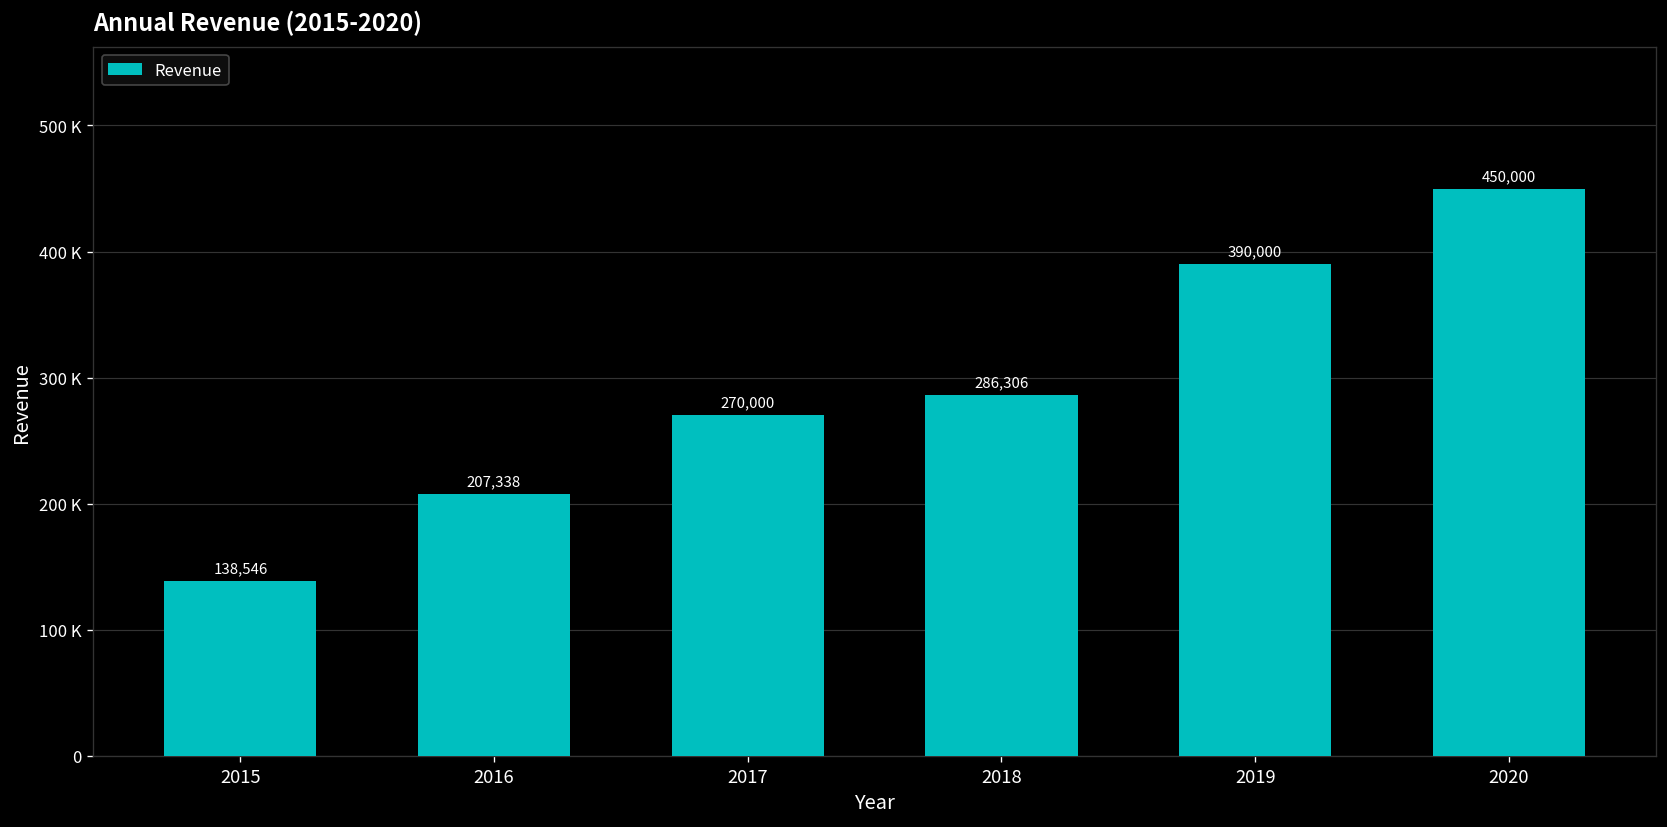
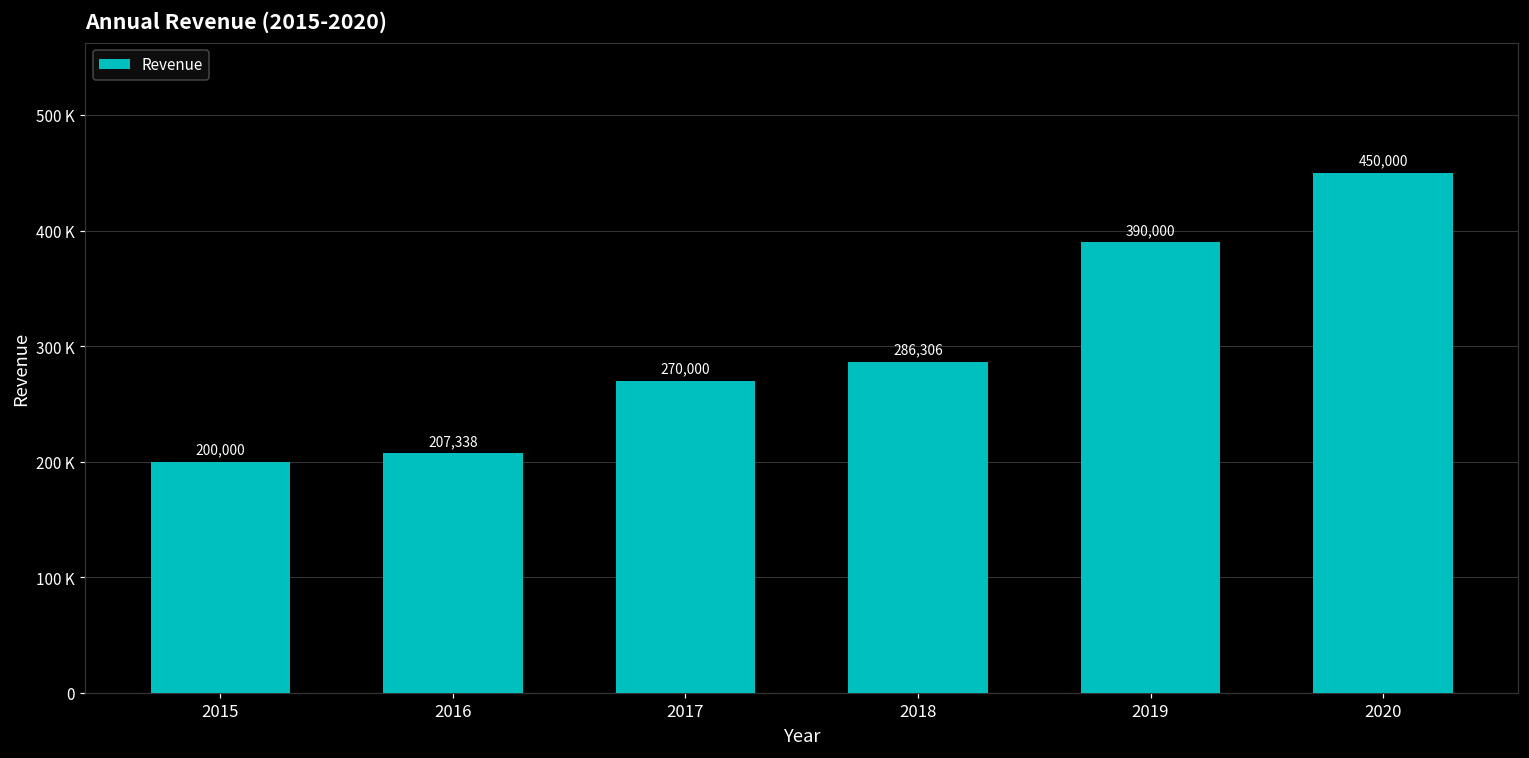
  {
-   "2015": "138,546",
+   "2015": "200,000",
    "2016": "207,338",
    "2017": "270,000",
    "2018": "286,306",
    "2019": "390,000",
    "2020": "450,000"
  }
